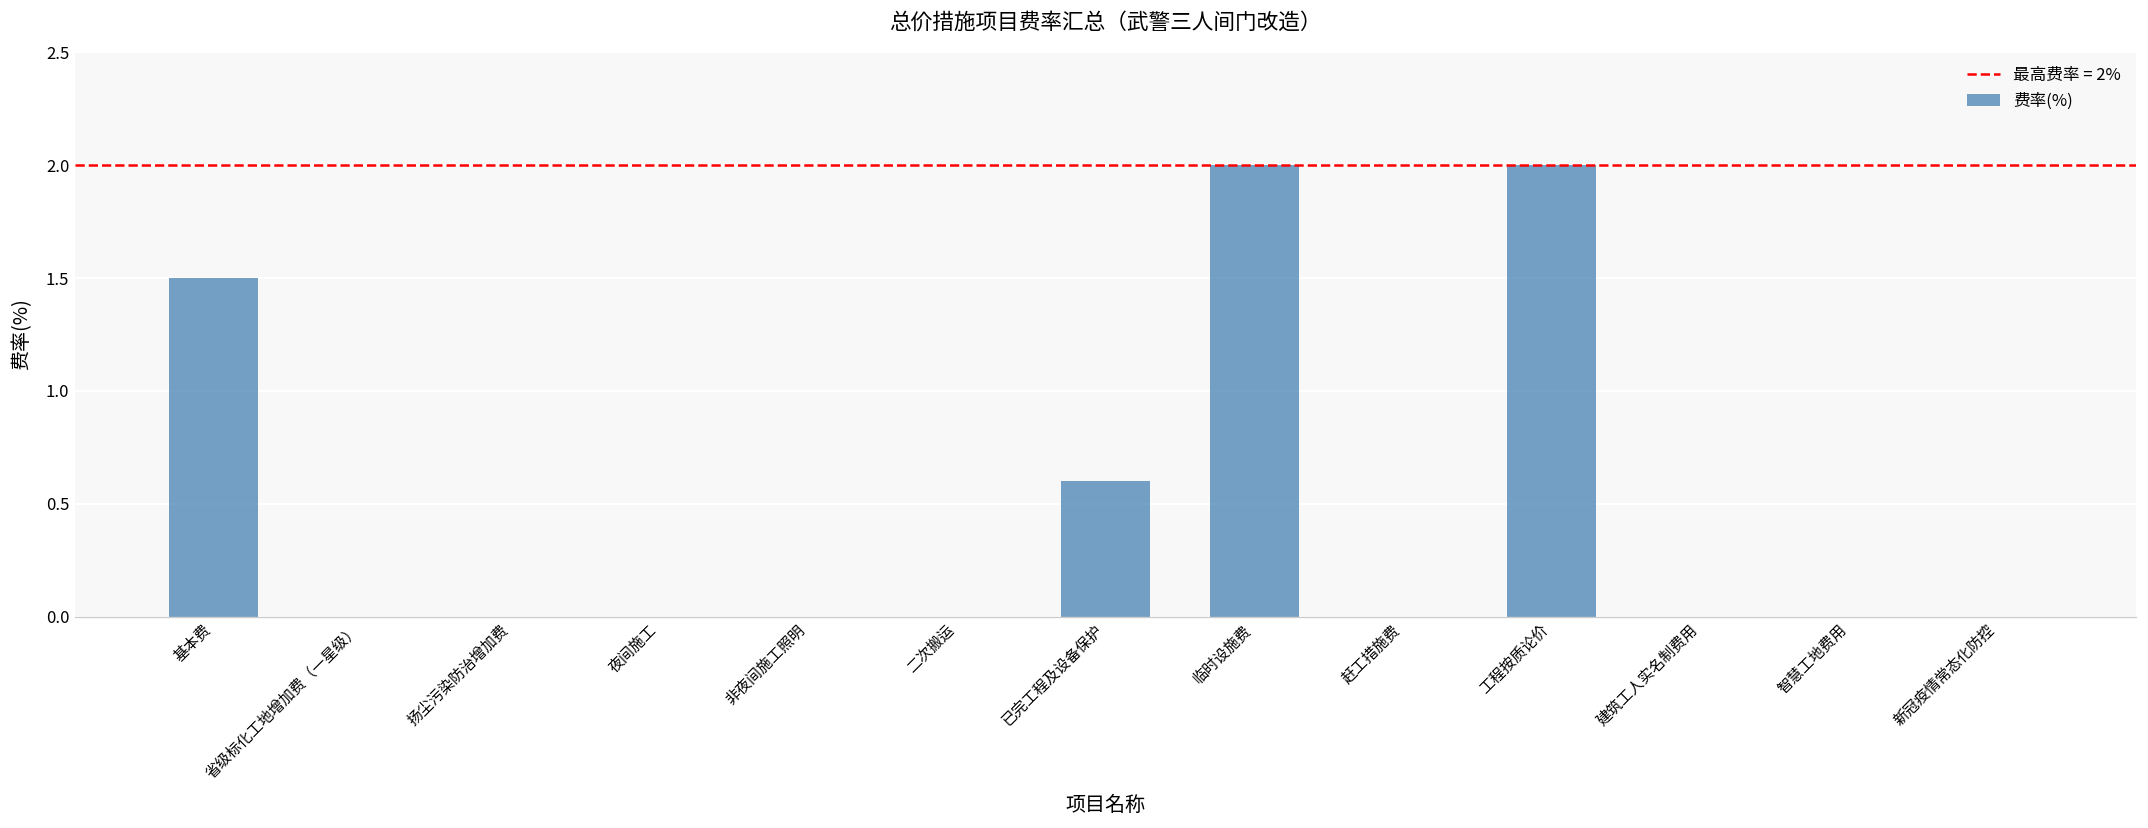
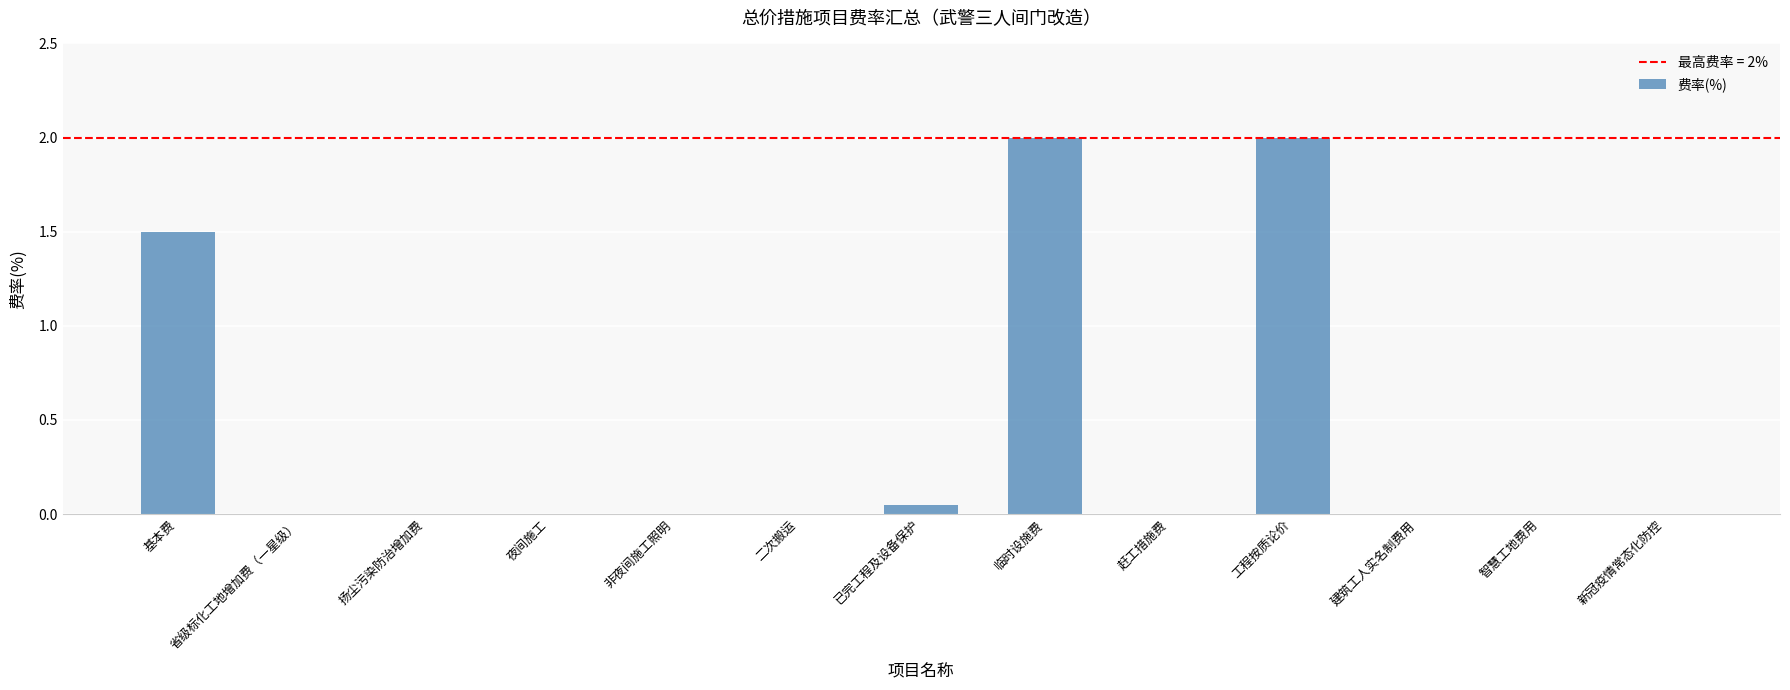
  {
    "基本费": 1.50,
    "省级标化工地增加费（一星级）": 0.00,
    "扬尘污染防治增加费": 0.00,
    "夜间施工": 0.00,
    "非夜间施工照明": 0.00,
    "二次搬运": 0.00,
-   "已完工程及设备保护": 0.60,
+   "已完工程及设备保护": 0.05,
    "临时设施费": 2.00,
    "赶工措施费": 0.00,
    "工程按质论价": 2.00,
    "建筑工人实名制费用": 0.00,
    "智慧工地费用": 0.00,
    "新冠疫情常态化防控": 0.00
  }
